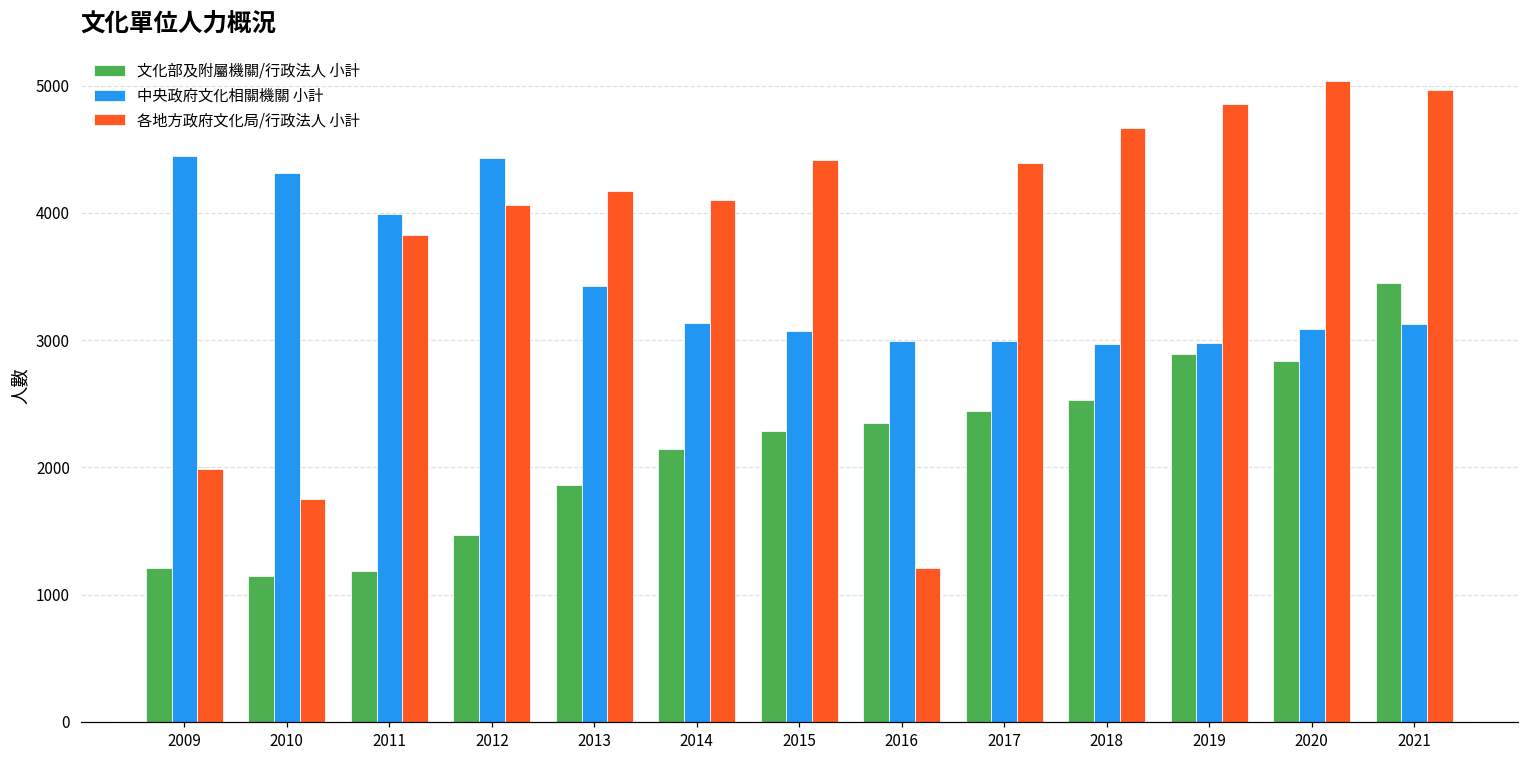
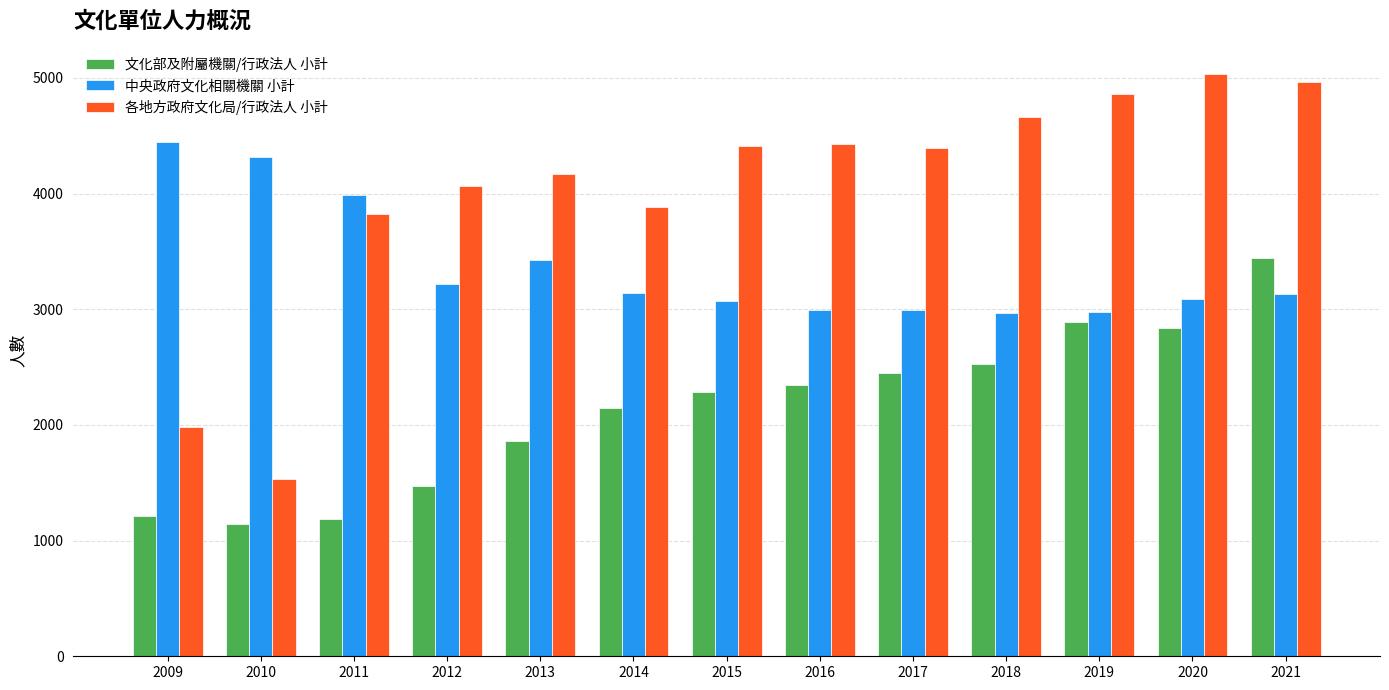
  {
    "文化部及附屬機關/行政法人 小計": {
      "2009": 1210,
      "2010": 1150,
      "2011": 1190,
      "2012": 1470,
      "2013": 1860,
      "2014": 2150,
      "2015": 2280,
      "2016": 2350,
      "2017": 2450,
      "2018": 2530,
      "2019": 2890,
      "2020": 2840,
      "2021": 3450
    },
    "中央政府文化相關機關 小計": {
      "2009": 4450,
      "2010": 4320,
      "2011": 3990,
-     "2012": 4430,
+     "2012": 3220,
      "2013": 3420,
      "2014": 3140,
      "2015": 3070,
      "2016": 2990,
      "2017": 3000,
      "2018": 2970,
      "2019": 2980,
      "2020": 3090,
      "2021": 3130
    },
    "各地方政府文化局/行政法人 小計": {
      "2009": 1990,
-     "2010": 1750,
+     "2010": 1530,
      "2011": 3830,
      "2012": 4060,
      "2013": 4170,
-     "2014": 4110,
+     "2014": 3880,
      "2015": 4420,
-     "2016": 1210,
+     "2016": 4430,
      "2017": 4390,
      "2018": 4670,
      "2019": 4860,
      "2020": 5040,
      "2021": 4960
    }
  }
